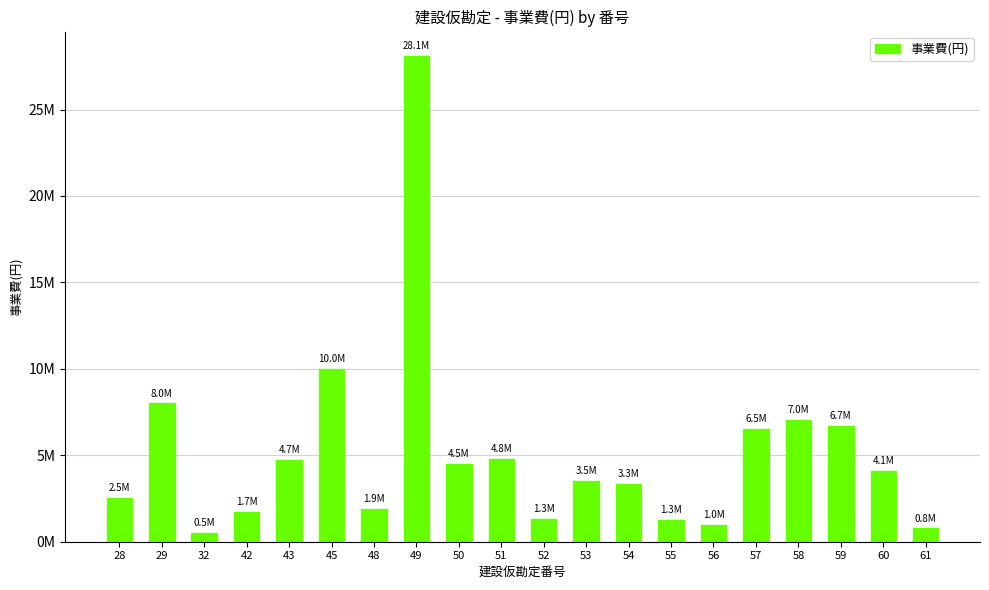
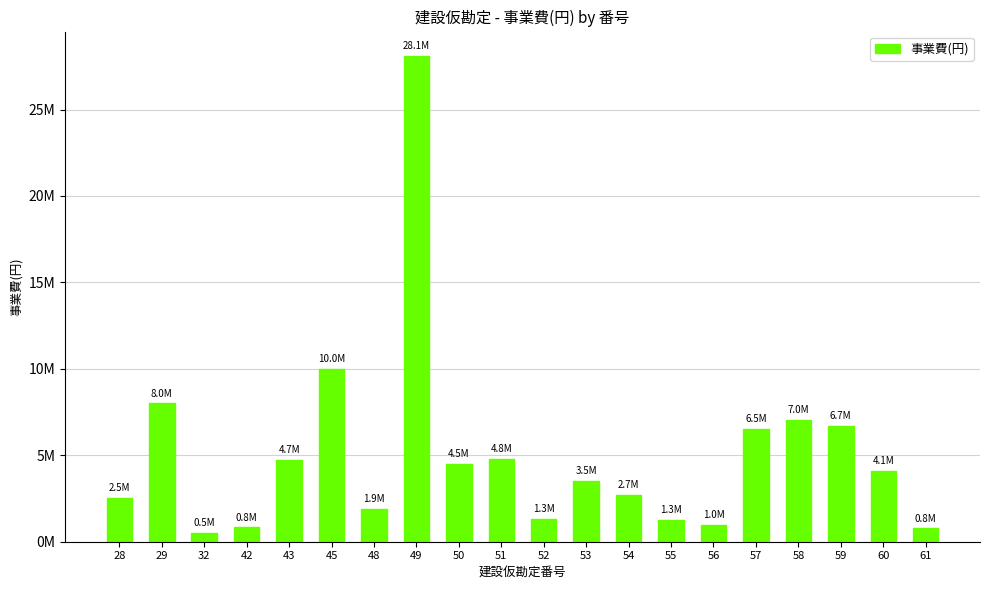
  {
    "28": "2.5M",
    "29": "8.0M",
    "32": "0.5M",
-   "42": "1.7M",
+   "42": "0.8M",
    "43": "4.7M",
    "45": "10.0M",
    "48": "1.9M",
    "49": "28.1M",
    "50": "4.5M",
    "51": "4.8M",
    "52": "1.3M",
    "53": "3.5M",
-   "54": "3.3M",
+   "54": "2.7M",
    "55": "1.3M",
    "56": "1.0M",
    "57": "6.5M",
    "58": "7.0M",
    "59": "6.7M",
    "60": "4.1M",
    "61": "0.8M"
  }
